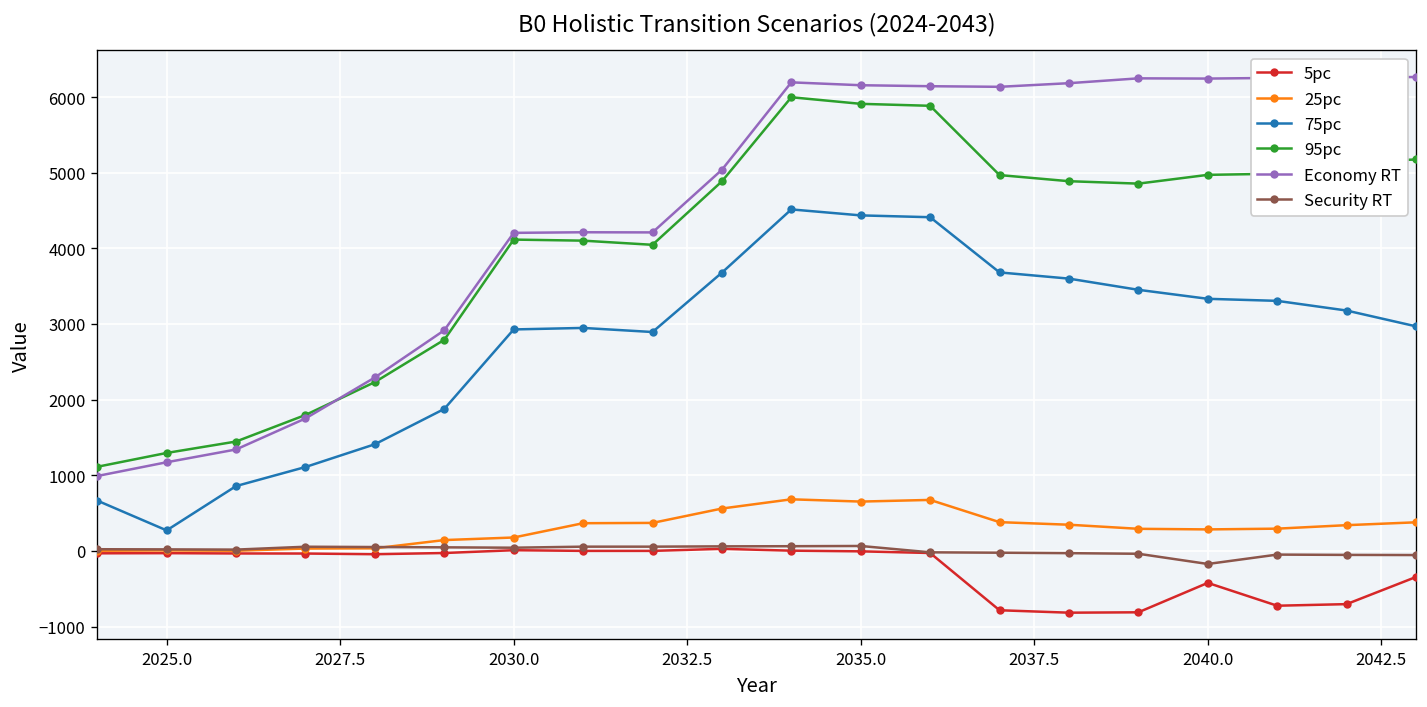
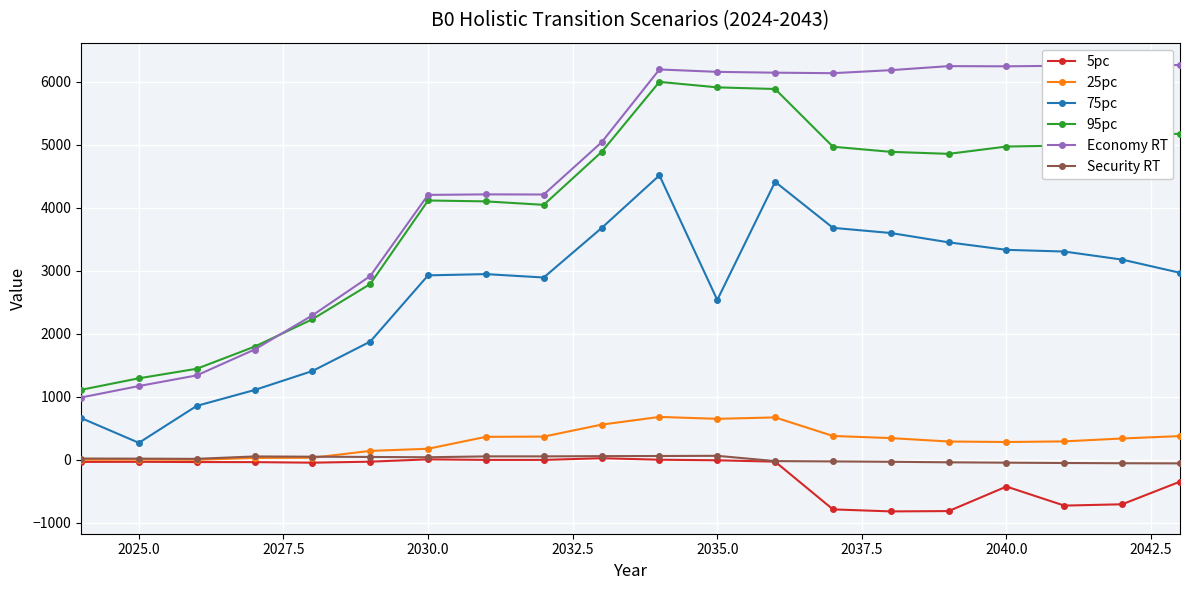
  {
    "5pc": {
      "2035.0": 0,
      "2040.0": -400
    },
    "25pc": {
      "2030.0": 200,
      "2035.0": 700,
      "2040.0": 300
    },
    "75pc": {
      "2025.0": 300,
      "2030.0": 2900,
-     "2035.0": 4400,
+     "2035.0": 2500,
      "2040.0": 3300
    },
    "95pc": {
      "2025.0": 1300,
      "2030.0": 4100,
      "2035.0": 5900,
      "2040.0": 5000
    },
    "Economy RT": {
      "2025.0": 1200,
      "2030.0": 4200,
      "2035.0": 6200,
      "2040.0": 6200
    },
    "Security RT": {
      "2035.0": 100,
-     "2040.0": -200
+     "2040.0": 0
    }
  }
